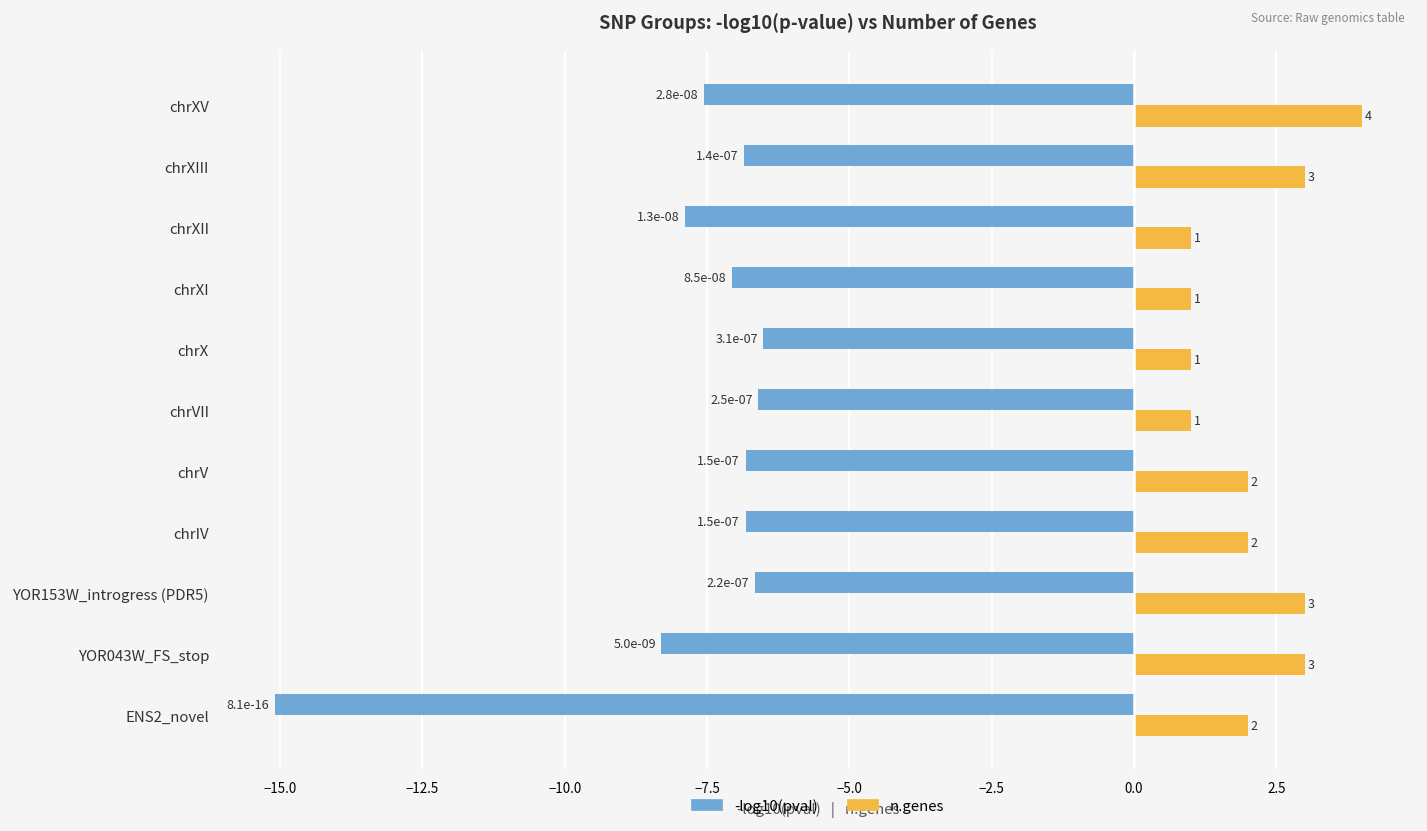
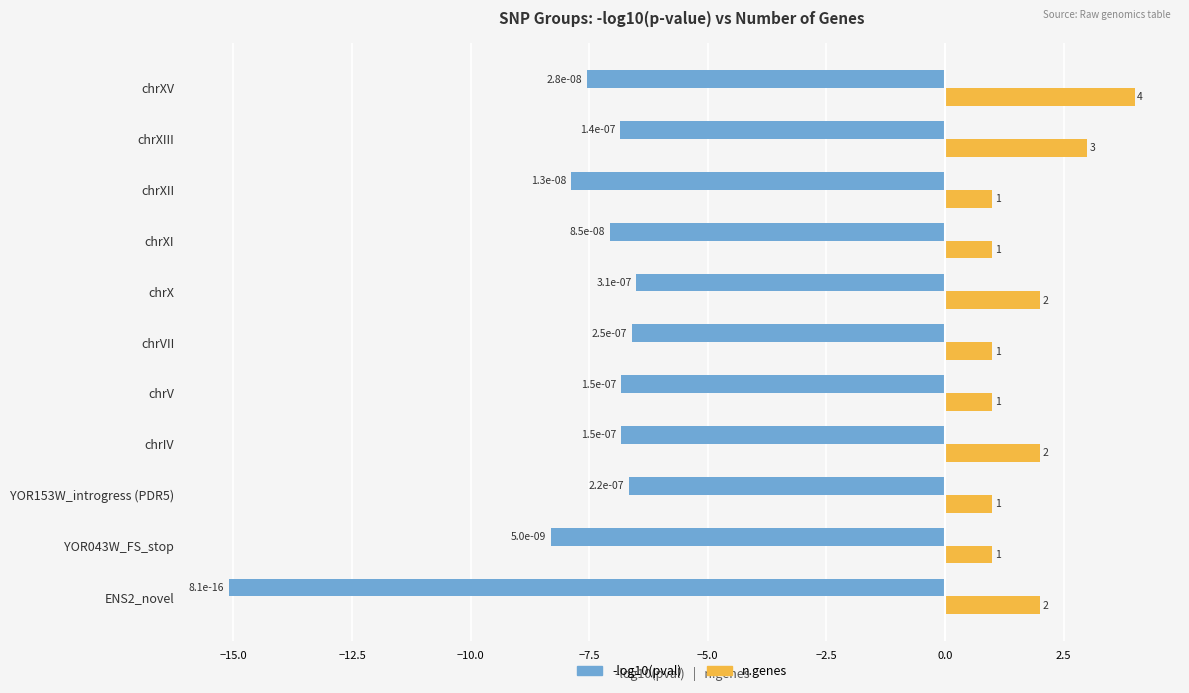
  {
    "n.genes": {
      "chrXV": 4,
      "chrXIII": 3,
      "chrXII": 1,
      "chrXI": 1,
-     "chrX": 1,
+     "chrX": 2,
      "chrVII": 1,
-     "chrV": 2,
+     "chrV": 1,
      "chrIV": 2,
-     "YOR153W_introgress (PDR5)": 3,
-     "YOR043W_FS_stop": 3,
+     "YOR153W_introgress (PDR5)": 1,
+     "YOR043W_FS_stop": 1,
      "ENS2_novel": 2
    }
  }
